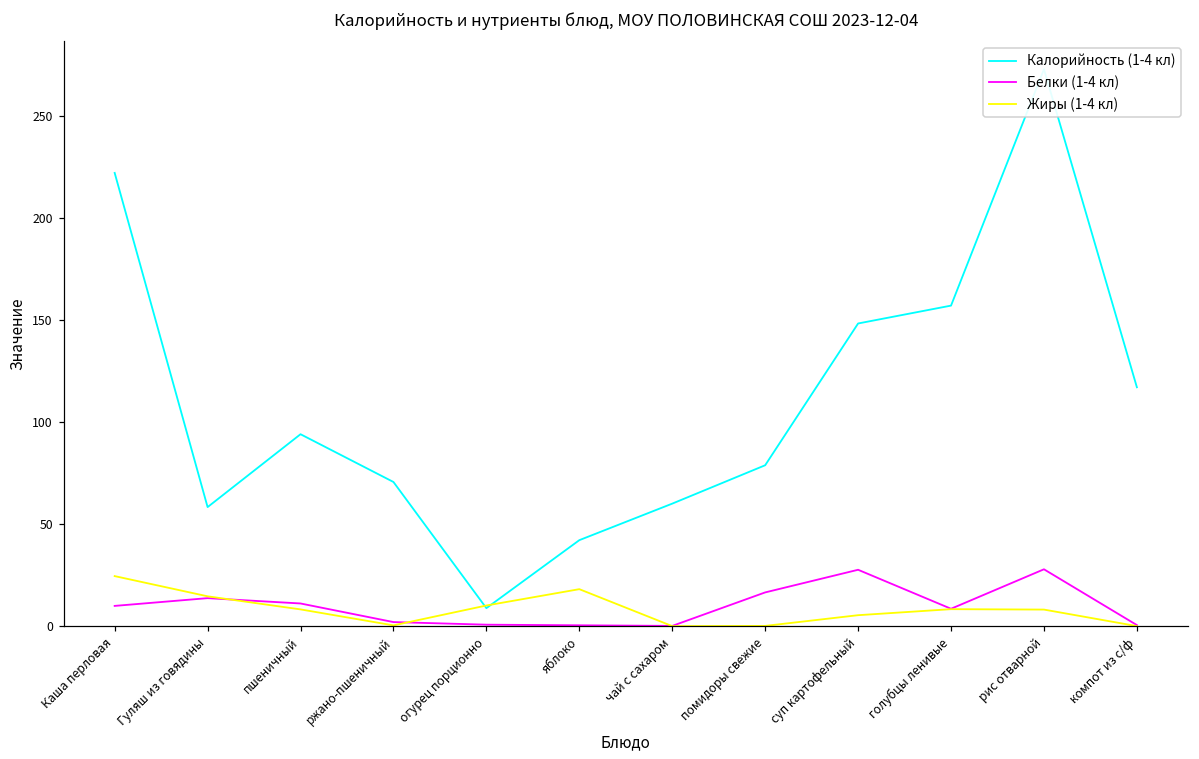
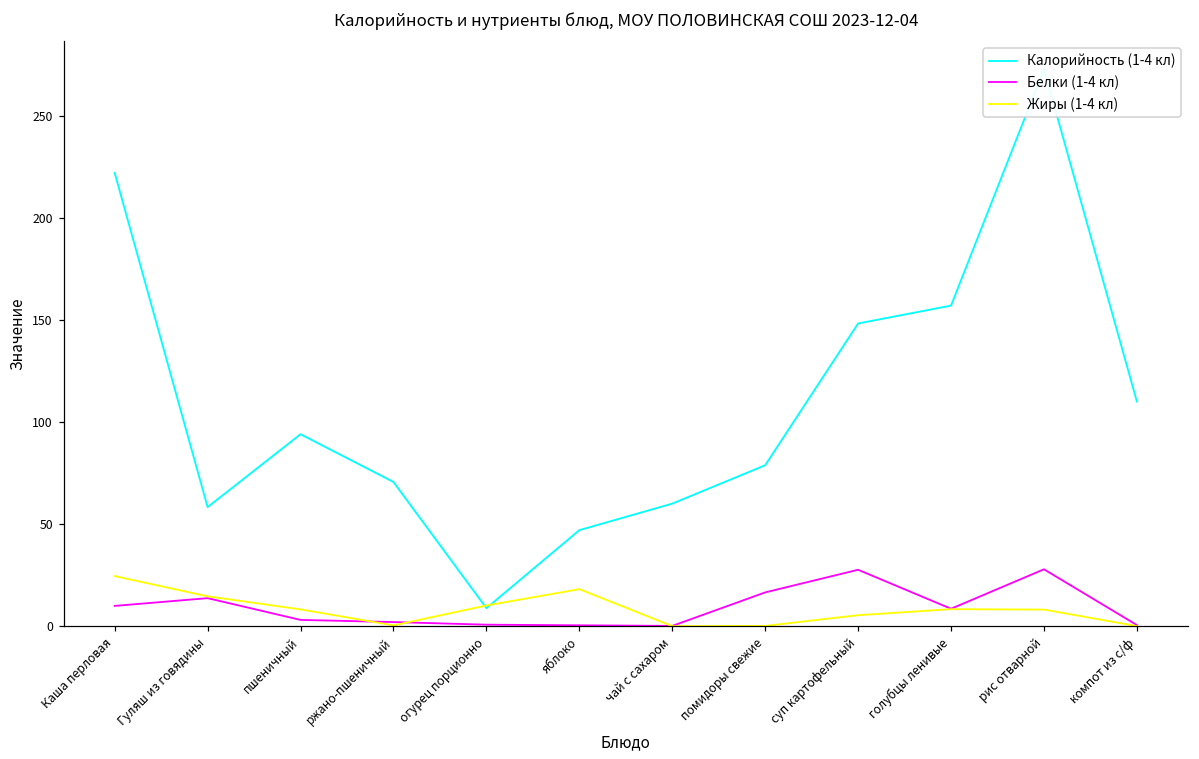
  {
    "Калорийность (1-4 кл)": {
      "Каша перловая": 222,
      "Гуляш из говядины": 58,
      "пшеничный": 94,
      "ржано-пшеничный": 71,
-     "яблоко": 42,
+     "яблоко": 47,
      "чай с сахаром": 60,
      "помидоры свежие": 79,
      "суп картофельный": 148,
      "голубцы ленивые": 157,
-     "компот из с/ф": 117
+     "компот из с/ф": 110
    },
    "Белки (1-4 кл)": {
      "Каша перловая": 10,
-     "пшеничный": 11,
+     "пшеничный": 3,
      "ржано-пшеничный": 2,
      "огурец порционно": 1,
      "яблоко": 0,
      "помидоры свежие": 17,
      "суп картофельный": 28,
      "рис отварной": 28
    },
    "Жиры (1-4 кл)": {
      "Каша перловая": 25,
      "пшеничный": 8,
      "ржано-пшеничный": 0,
      "яблоко": 18,
      "помидоры свежие": 0,
      "суп картофельный": 5,
      "рис отварной": 8
    }
  }
